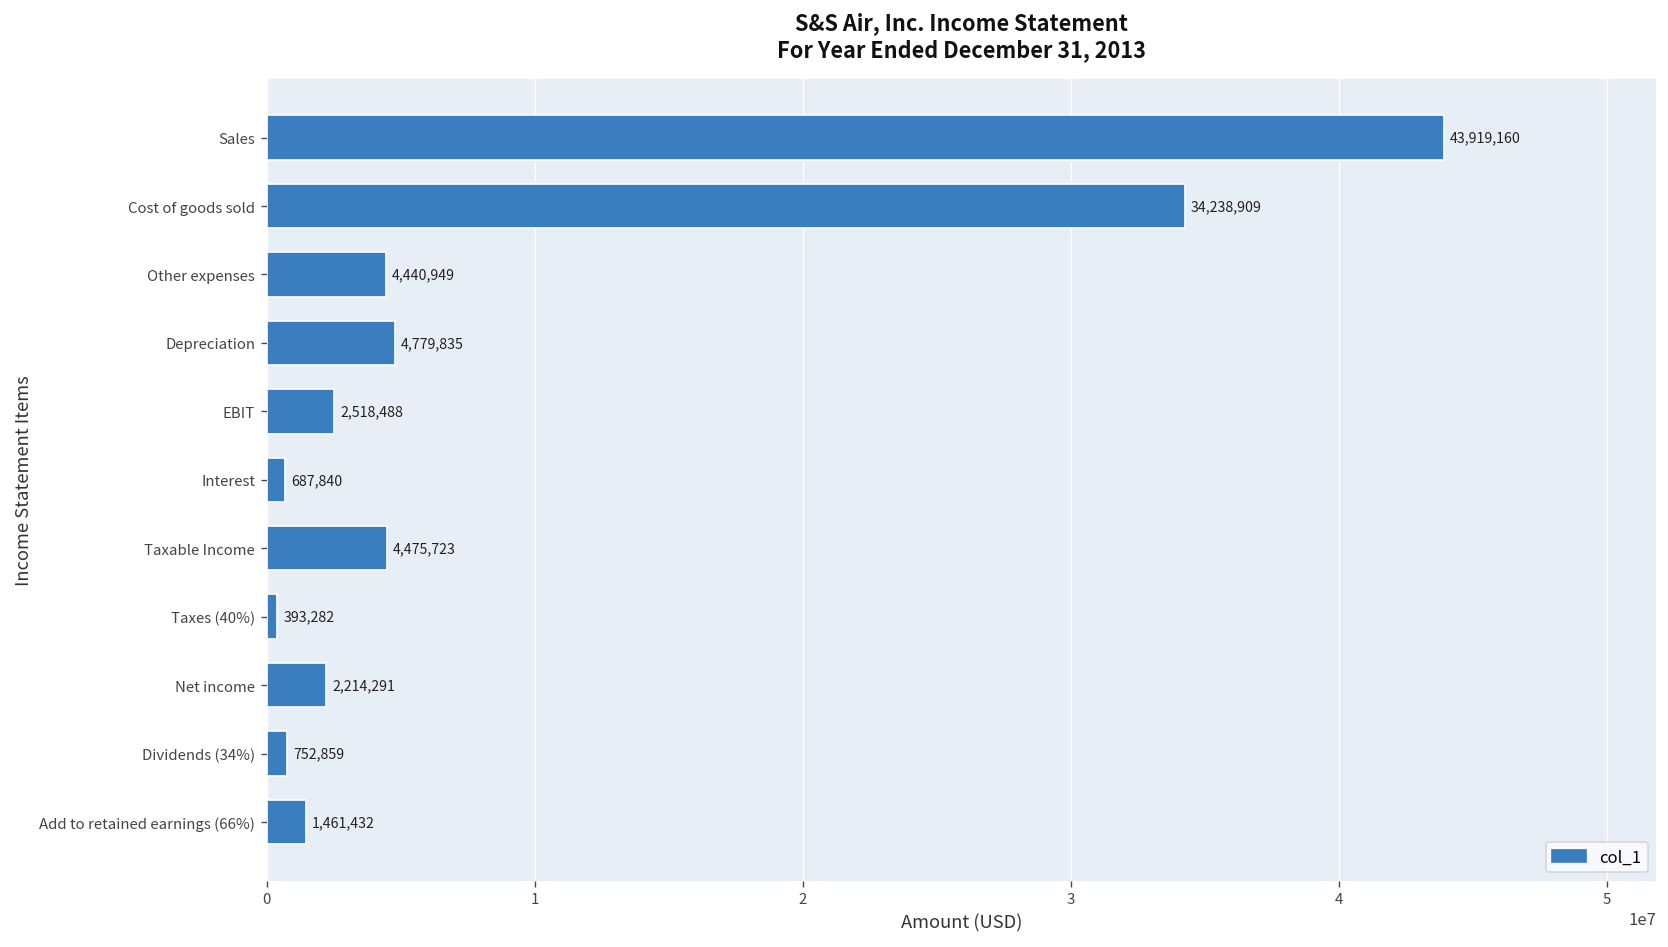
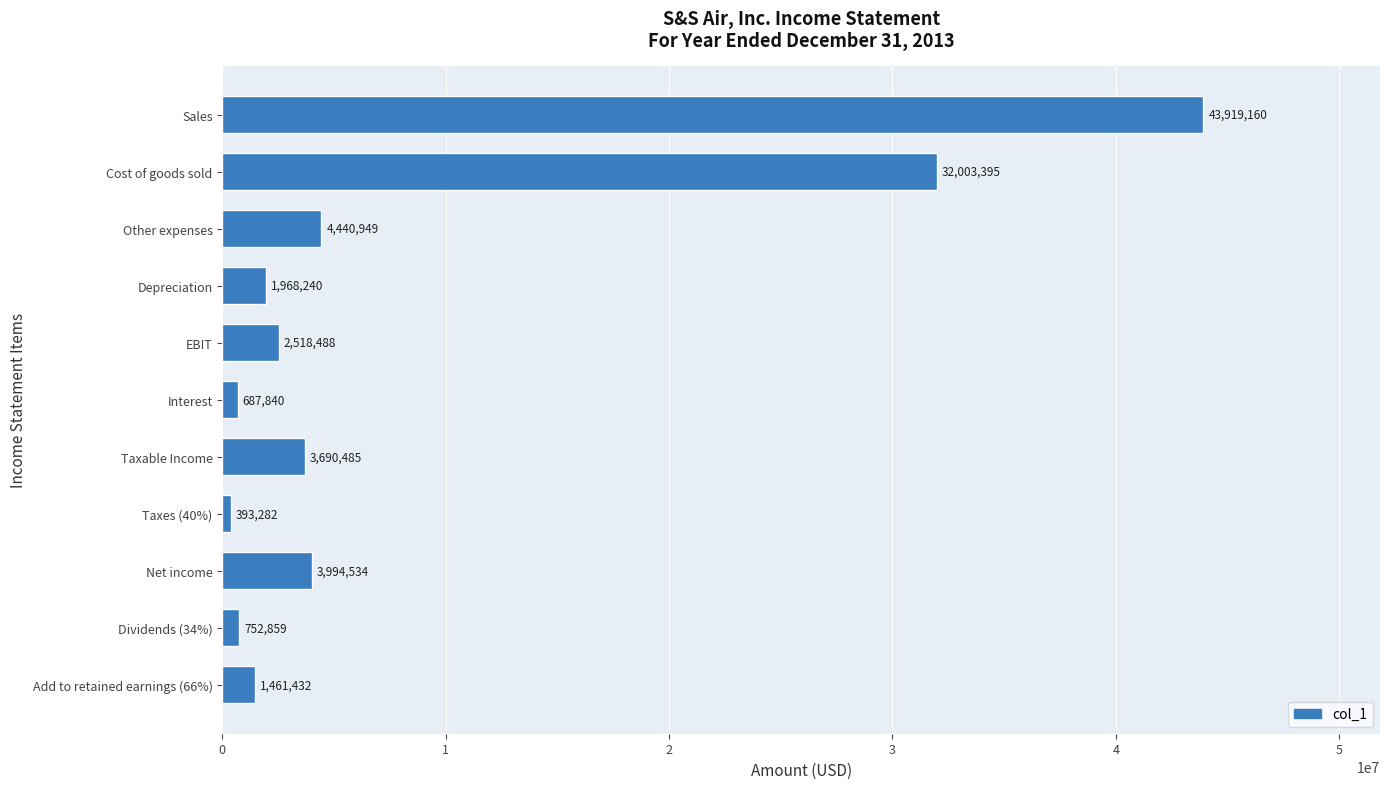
  {
    "Sales": "43,919,160",
-   "Cost of goods sold": "34,238,909",
+   "Cost of goods sold": "32,003,395",
    "Other expenses": "4,440,949",
-   "Depreciation": "4,779,835",
+   "Depreciation": "1,968,240",
    "EBIT": "2,518,488",
    "Interest": "687,840",
-   "Taxable Income": "4,475,723",
+   "Taxable Income": "3,690,485",
    "Taxes (40%)": "393,282",
-   "Net income": "2,214,291",
+   "Net income": "3,994,534",
    "Dividends (34%)": "752,859",
    "Add to retained earnings (66%)": "1,461,432"
  }
